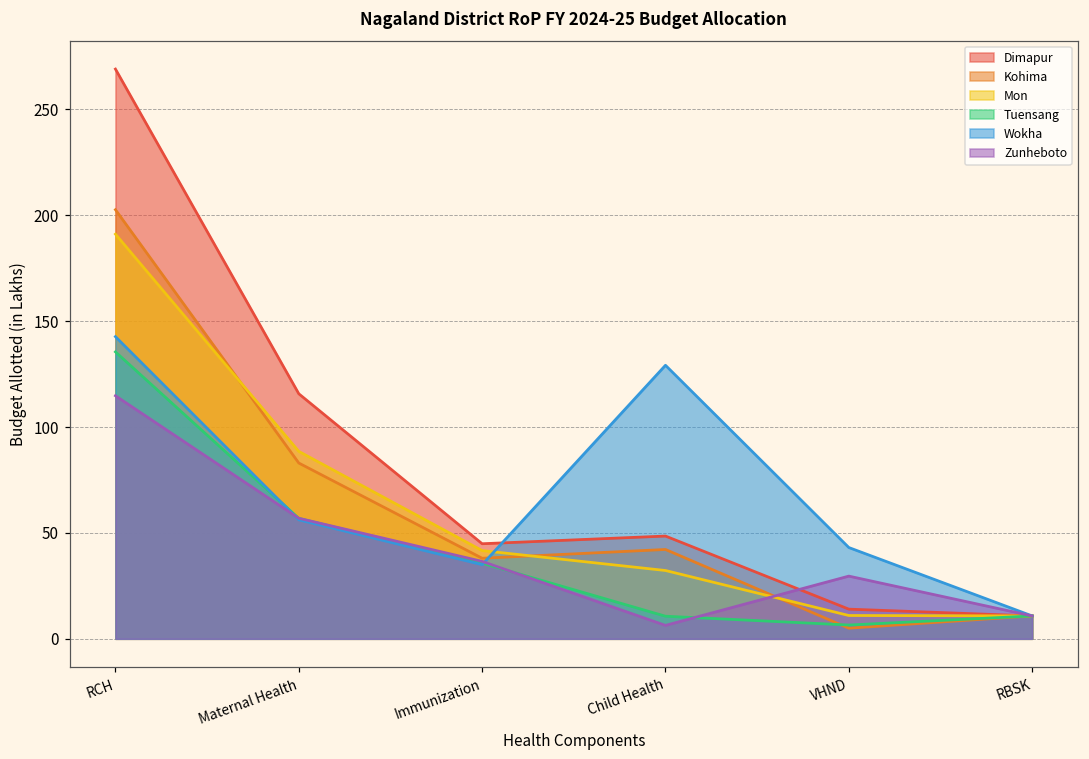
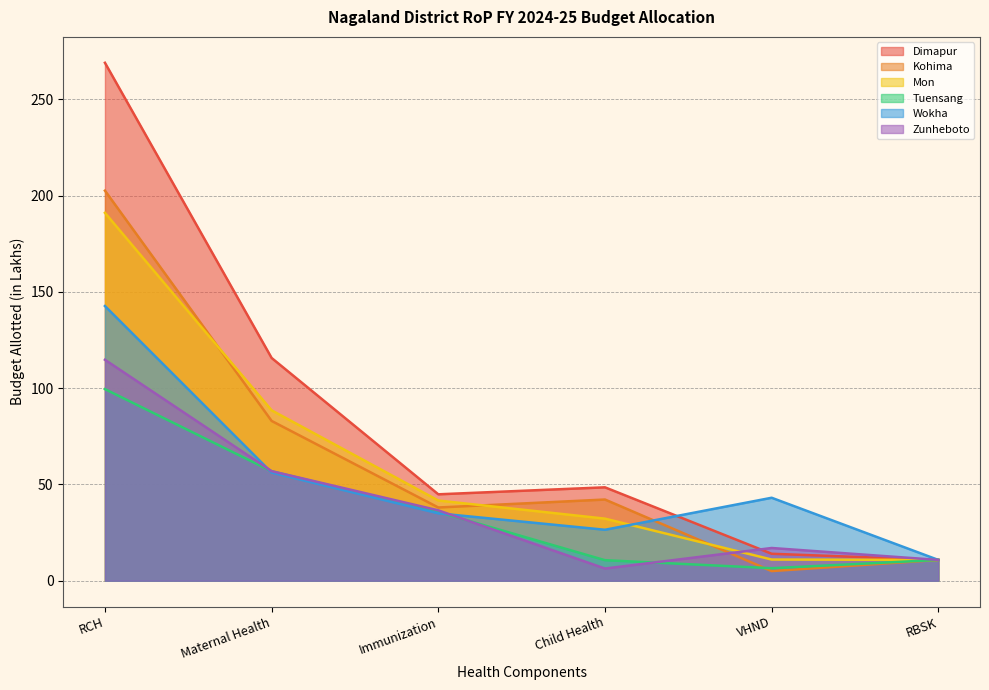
  {
    "Tuensang": {
-     "RCH": 136,
+     "RCH": 100,
      "Child Health": 11,
      "VHND": 7
    },
    "Wokha": {
      "RCH": 143,
-     "Child Health": 129,
+     "Child Health": 26,
      "VHND": 43
    },
    "Zunheboto": {
      "RCH": 115,
      "Child Health": 6,
-     "VHND": 30
+     "VHND": 17
    }
  }
